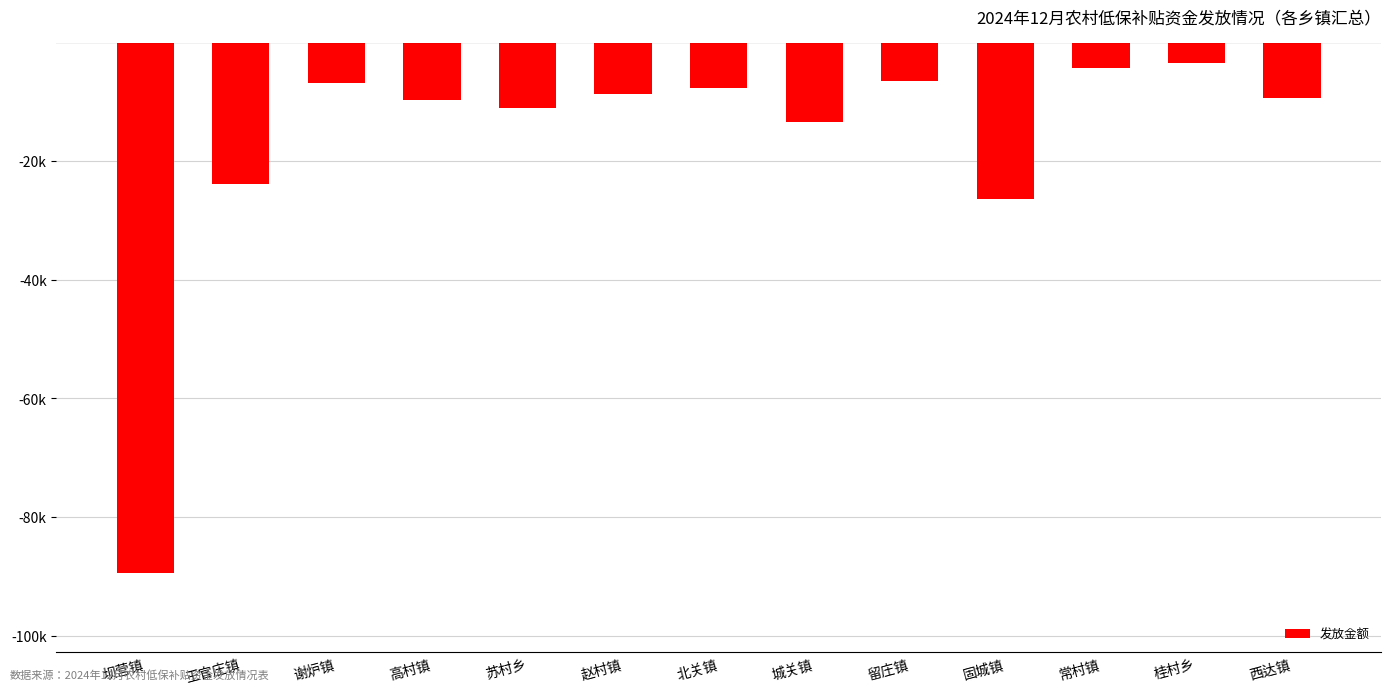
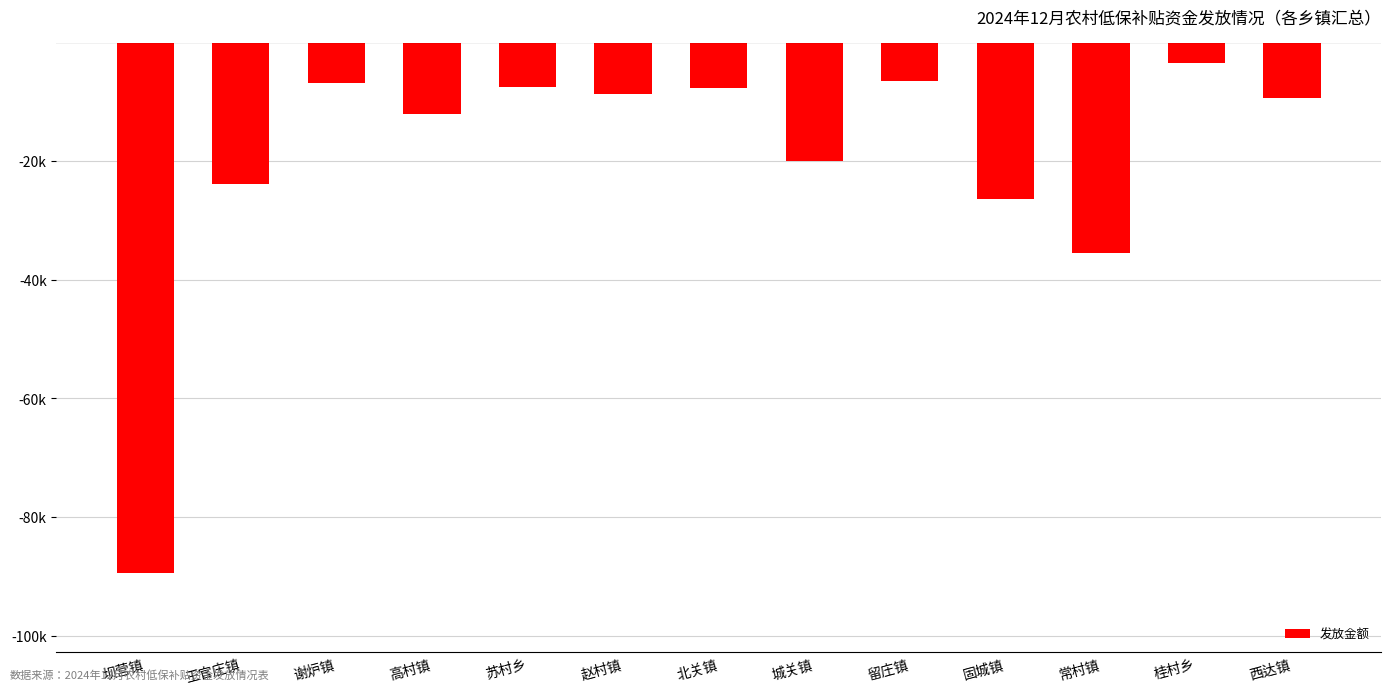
  {
    "坝营镇": -89000,
    "王官庄镇": -24000,
    "谢炉镇": -7000,
-   "高村镇": -10000,
-   "苏村乡": -11000,
+   "高村镇": -12000,
+   "苏村乡": -8000,
    "赵村镇": -9000,
    "北关镇": -8000,
-   "城关镇": -13000,
+   "城关镇": -20000,
    "留庄镇": -7000,
    "固城镇": -27000,
-   "常村镇": -4000,
+   "常村镇": -36000,
    "桂村乡": -3000,
    "西达镇": -9000
  }
